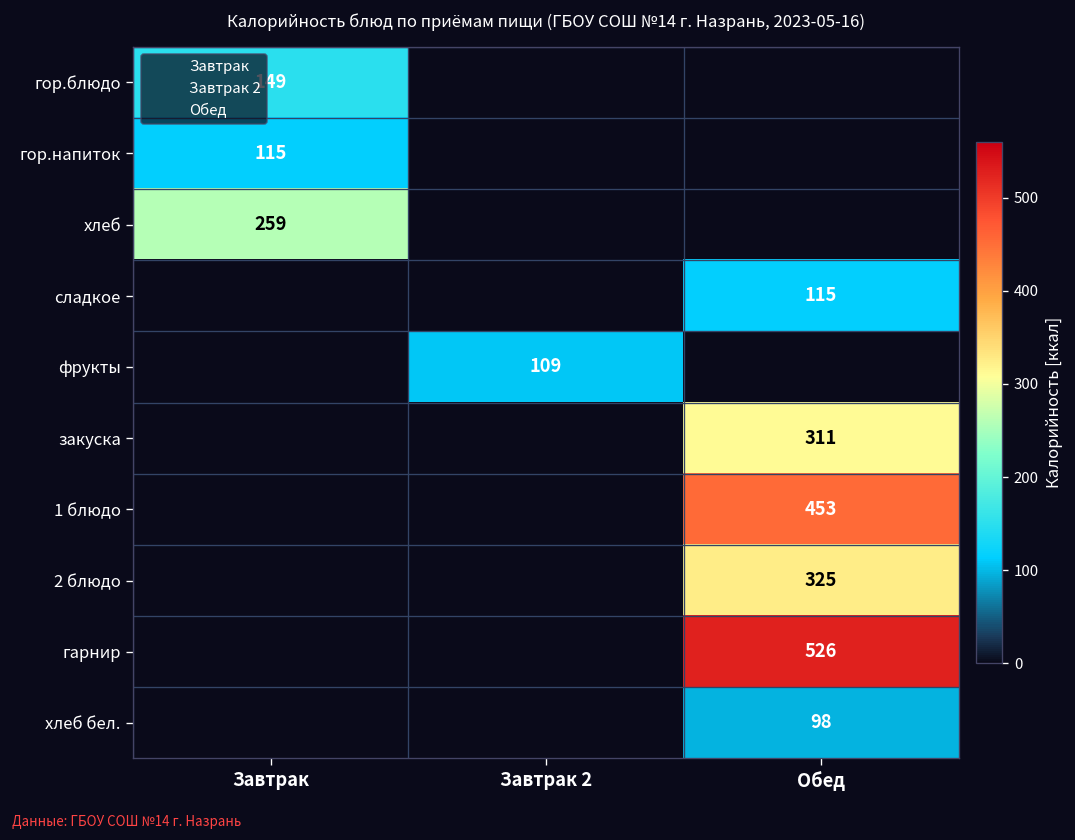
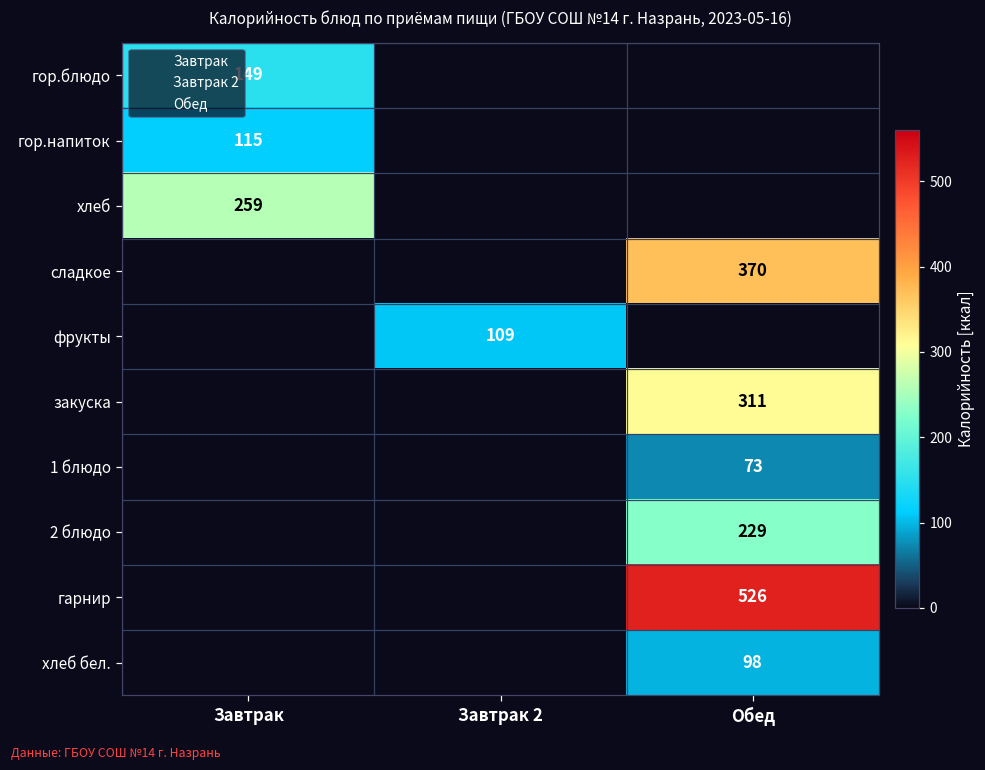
  {
    "гор.напиток": {
      "Завтрак": 115
    },
    "хлеб": {
      "Завтрак": 259
    },
    "сладкое": {
-     "Обед": 115
+     "Обед": 370
    },
    "фрукты": {
      "Завтрак 2": 109
    },
    "закуска": {
      "Обед": 311
    },
    "1 блюдо": {
-     "Обед": 453
+     "Обед": 73
    },
    "2 блюдо": {
-     "Обед": 325
+     "Обед": 229
    },
    "гарнир": {
      "Обед": 526
    },
    "хлеб бел.": {
      "Обед": 98
    }
  }
